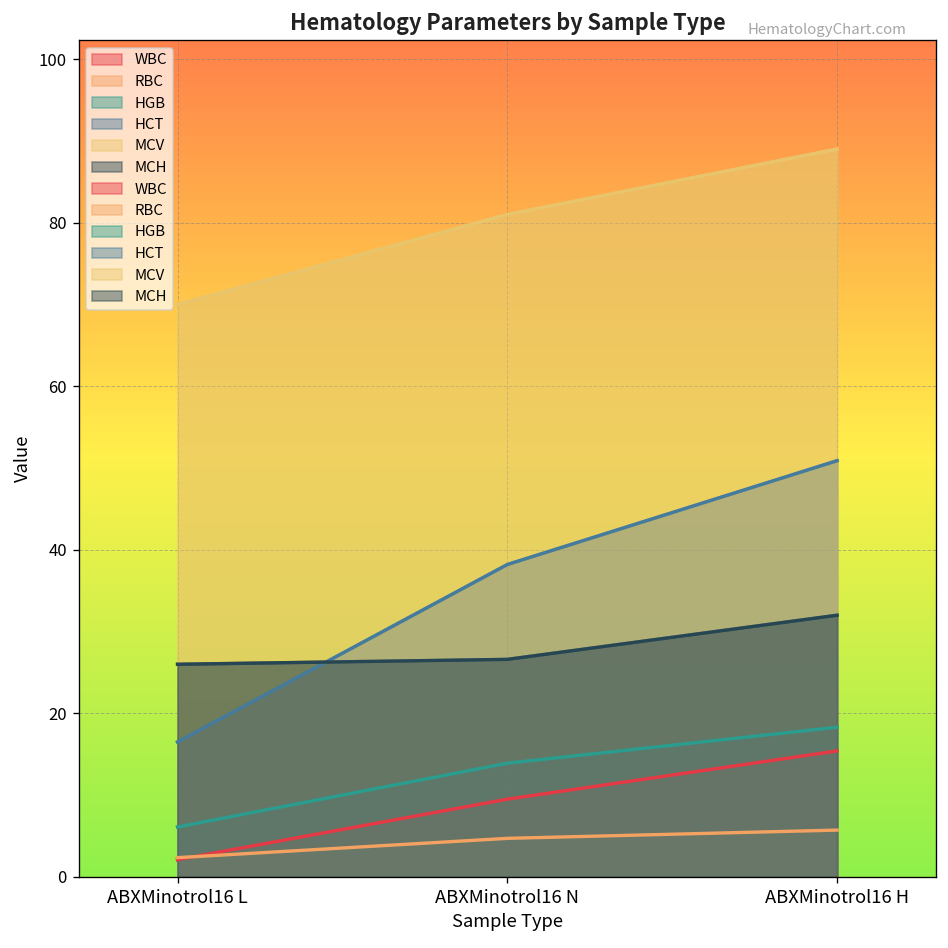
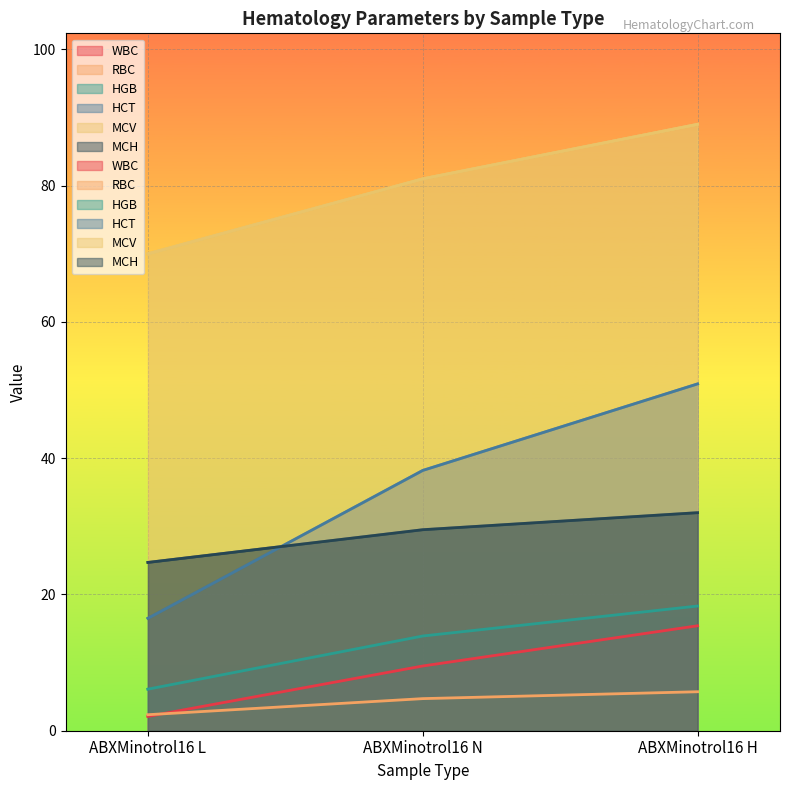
  {
    "WBC": {
      "ABXMinotrol16 N": 10,
      "ABXMinotrol16 H": 15
    },
    "MCH": {
-     "ABXMinotrol16 L": 26,
-     "ABXMinotrol16 N": 27,
+     "ABXMinotrol16 L": 25,
+     "ABXMinotrol16 N": 30,
      "ABXMinotrol16 H": 32
    }
  }
